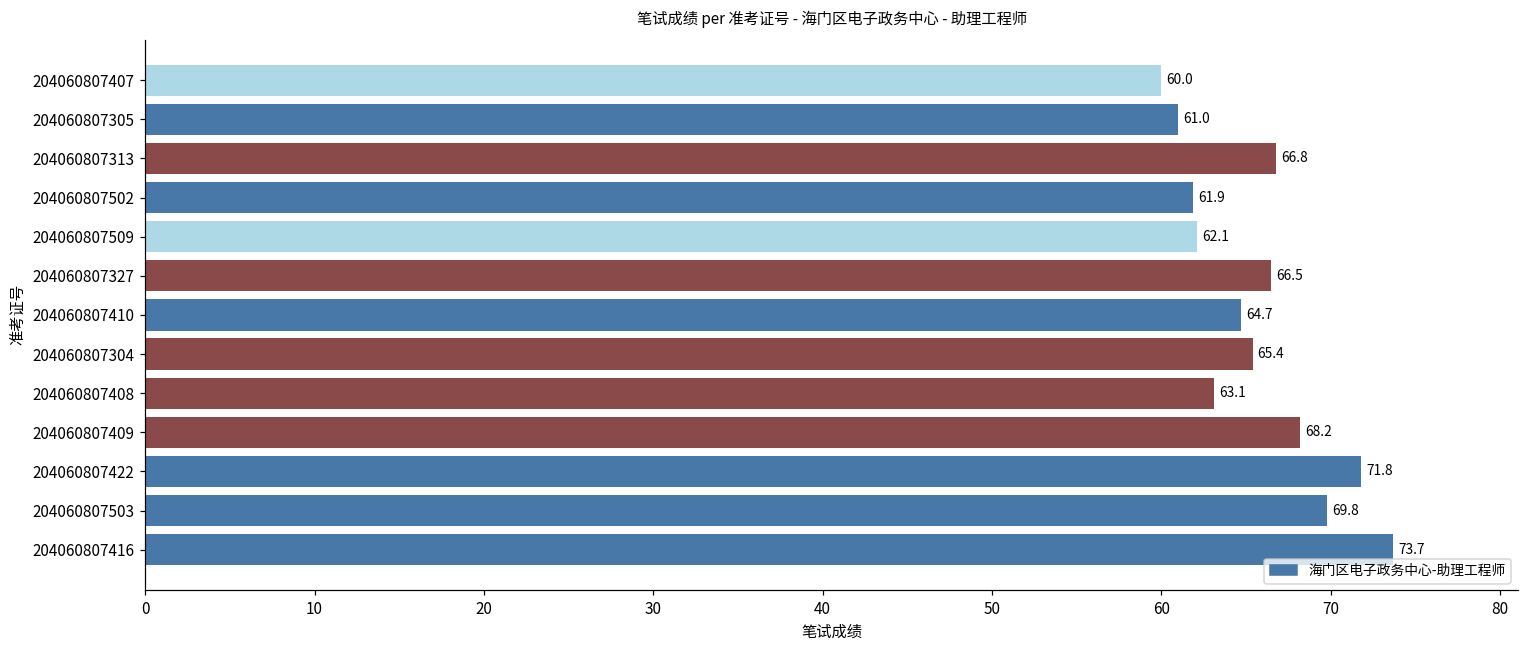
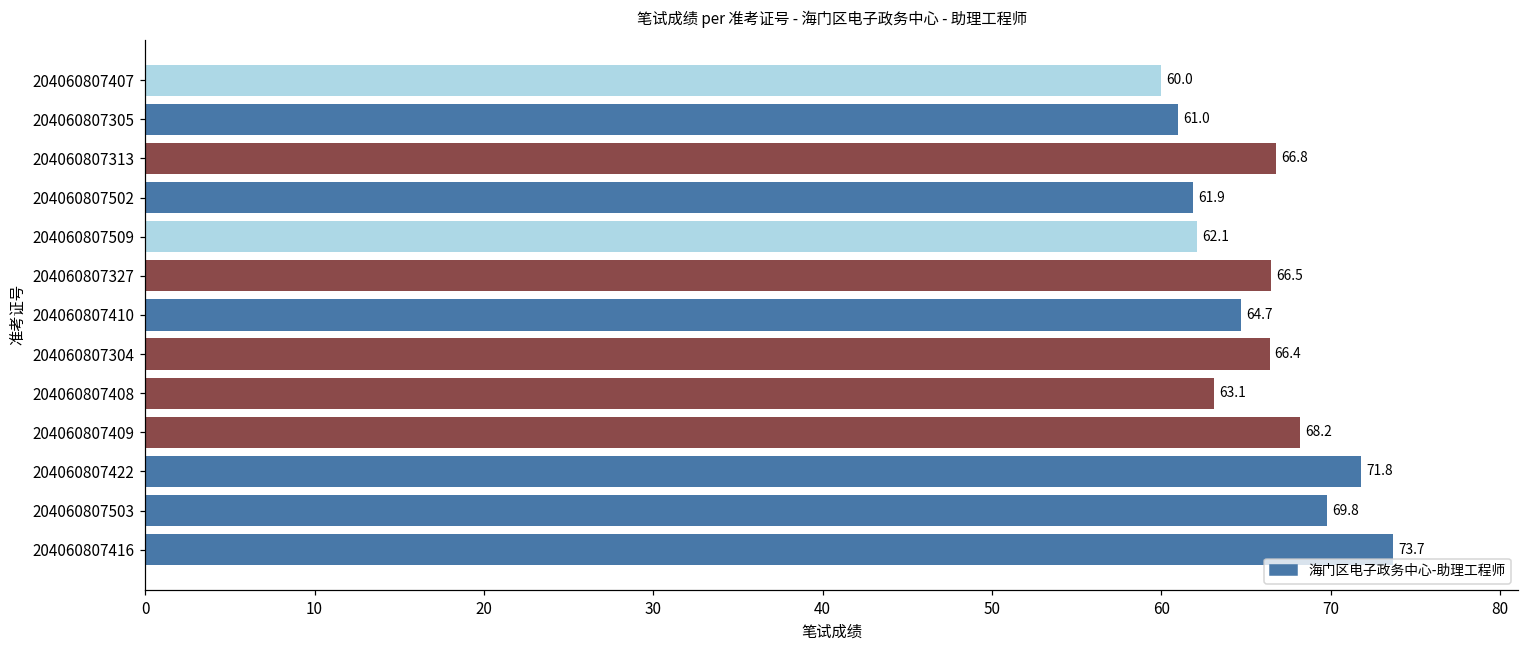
  {
    "204060807407": 60.0,
    "204060807305": 61.0,
    "204060807313": 66.8,
    "204060807502": 61.9,
    "204060807509": 62.1,
    "204060807327": 66.5,
    "204060807410": 64.7,
-   "204060807304": 65.4,
+   "204060807304": 66.4,
    "204060807408": 63.1,
    "204060807409": 68.2,
    "204060807422": 71.8,
    "204060807503": 69.8,
    "204060807416": 73.7
  }
